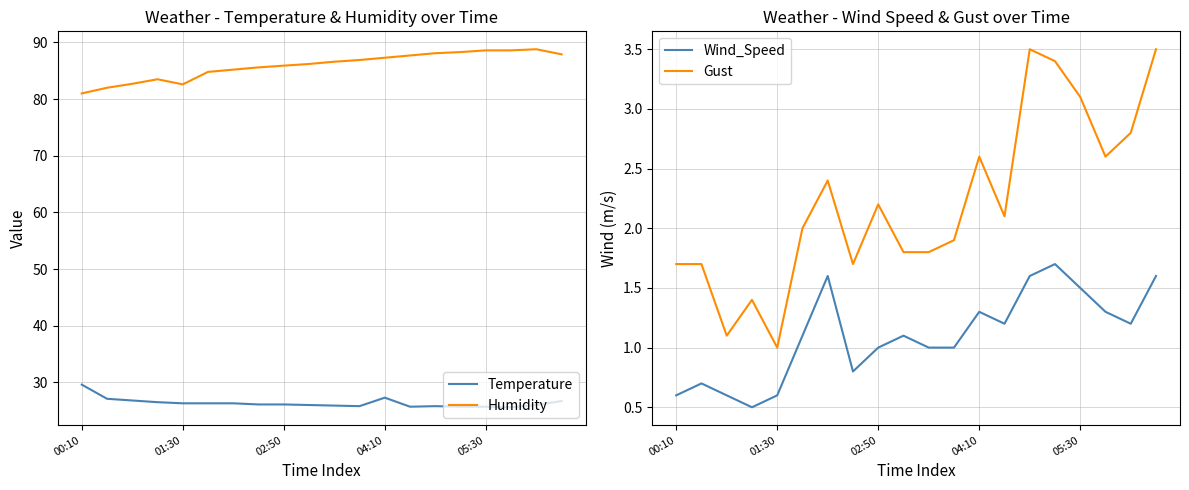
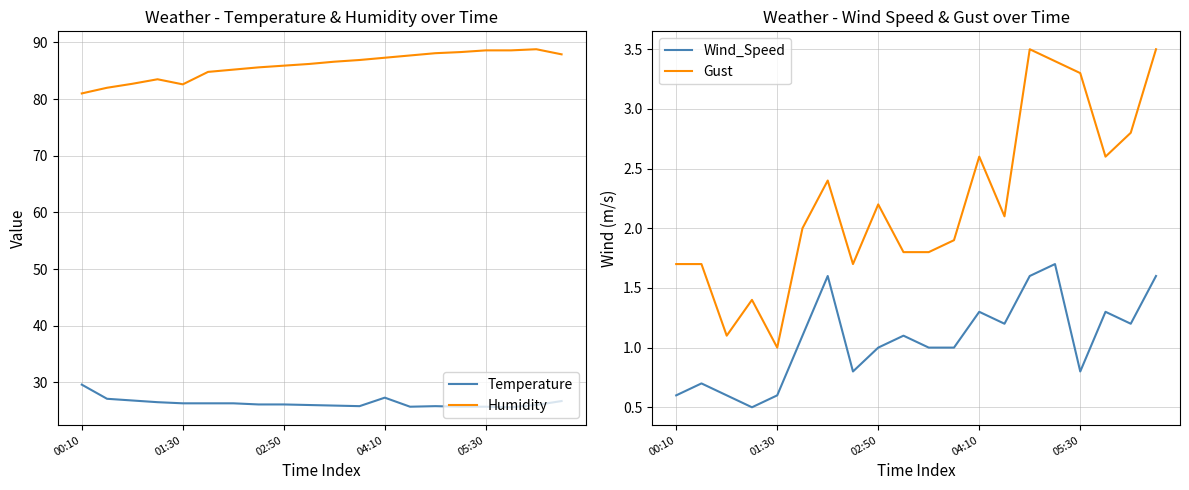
  {
    "Weather - Temperature & Humidity over Time": {
      "Temperature": {
        "00:10": 30,
        "01:30": 26,
        "02:50": 26,
        "04:10": 27
      },
      "Humidity": {
        "00:10": 81,
        "01:30": 83,
        "02:50": 86,
        "04:10": 87,
        "05:30": 89
      }
    },
    "Weather - Wind Speed & Gust over Time": {
      "Wind_Speed": {
        "00:10": 0.6,
        "01:30": 0.6,
        "02:50": 1.0,
        "04:10": 1.3,
-       "05:30": 1.5
+       "05:30": 0.8
      },
      "Gust": {
        "00:10": 1.7,
        "01:30": 1.0,
        "02:50": 2.2,
        "04:10": 2.6,
-       "05:30": 3.1
+       "05:30": 3.3
      }
    }
  }
